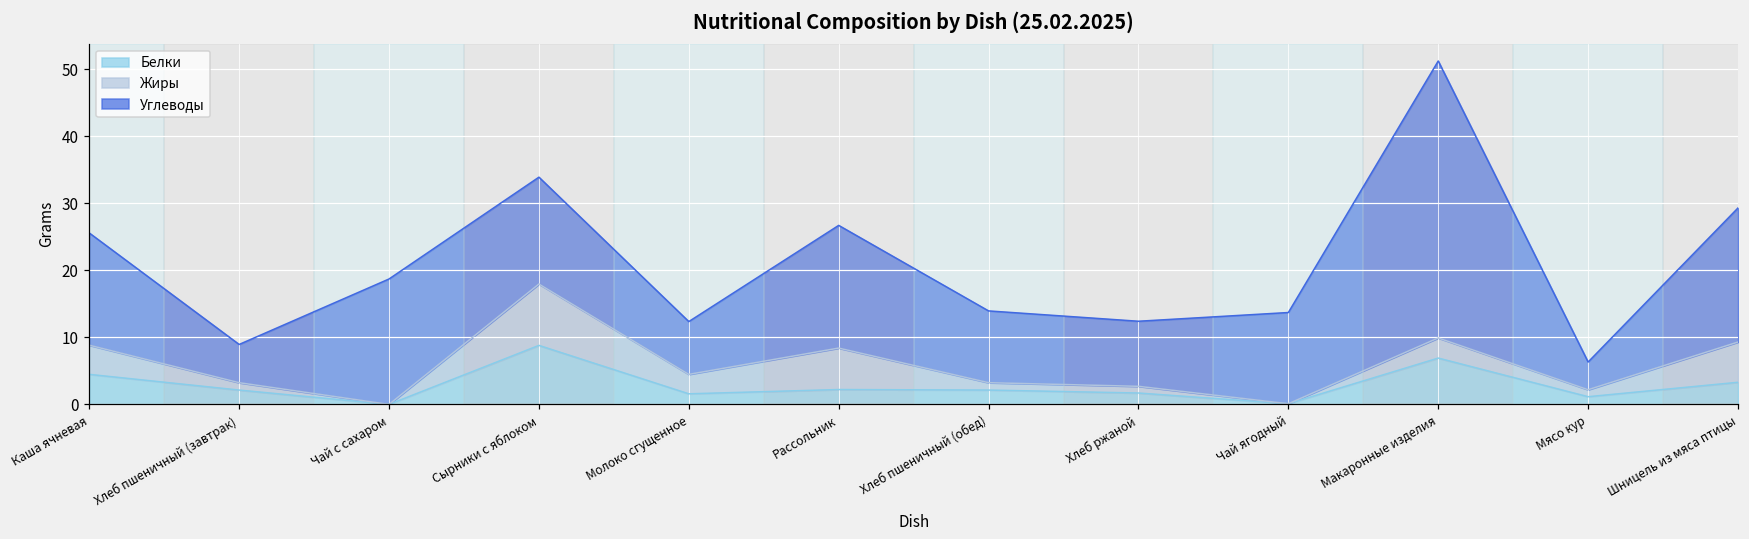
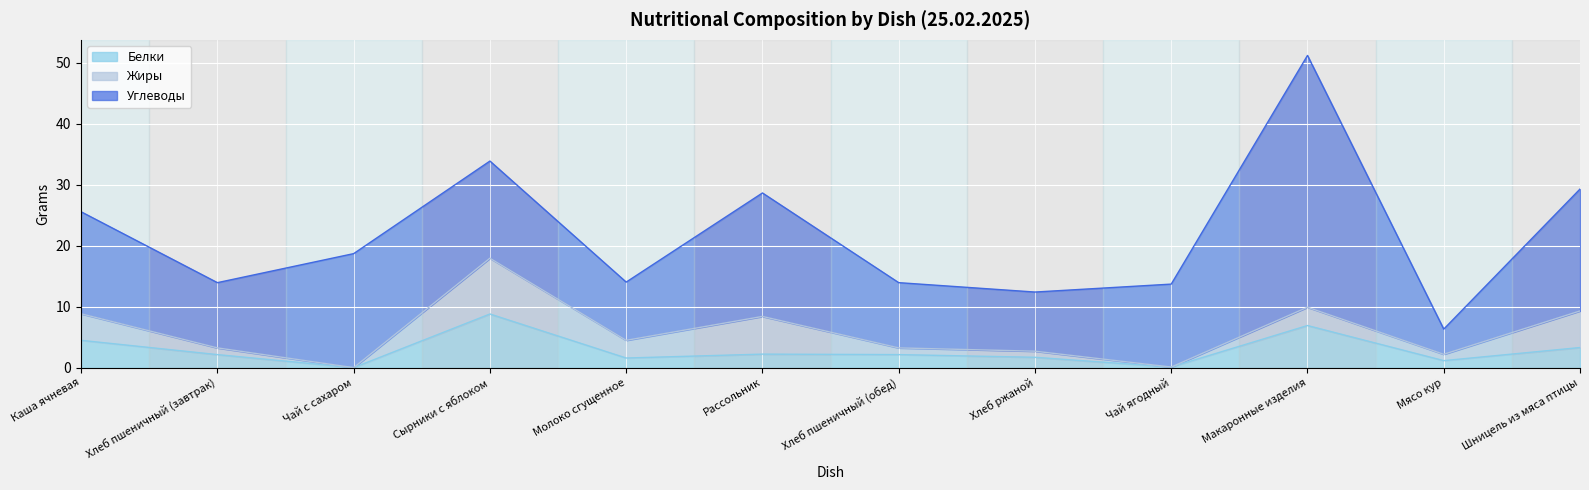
  {
    "Углеводы": {
      "Каша ячневая": 17,
-     "Хлеб пшеничный (завтрак)": 6,
+     "Хлеб пшеничный (завтрак)": 11,
      "Чай с сахаром": 19,
      "Сырники с яблоком": 16,
-     "Молоко сгущенное": 8,
-     "Рассольник": 18,
+     "Молоко сгущенное": 10,
+     "Рассольник": 20,
      "Хлеб пшеничный (обед)": 11,
      "Хлеб ржаной": 10,
      "Чай ягодный": 14,
      "Макаронные изделия": 41,
      "Мясо кур": 4,
      "Шницель из мяса птицы": 20
    }
  }
